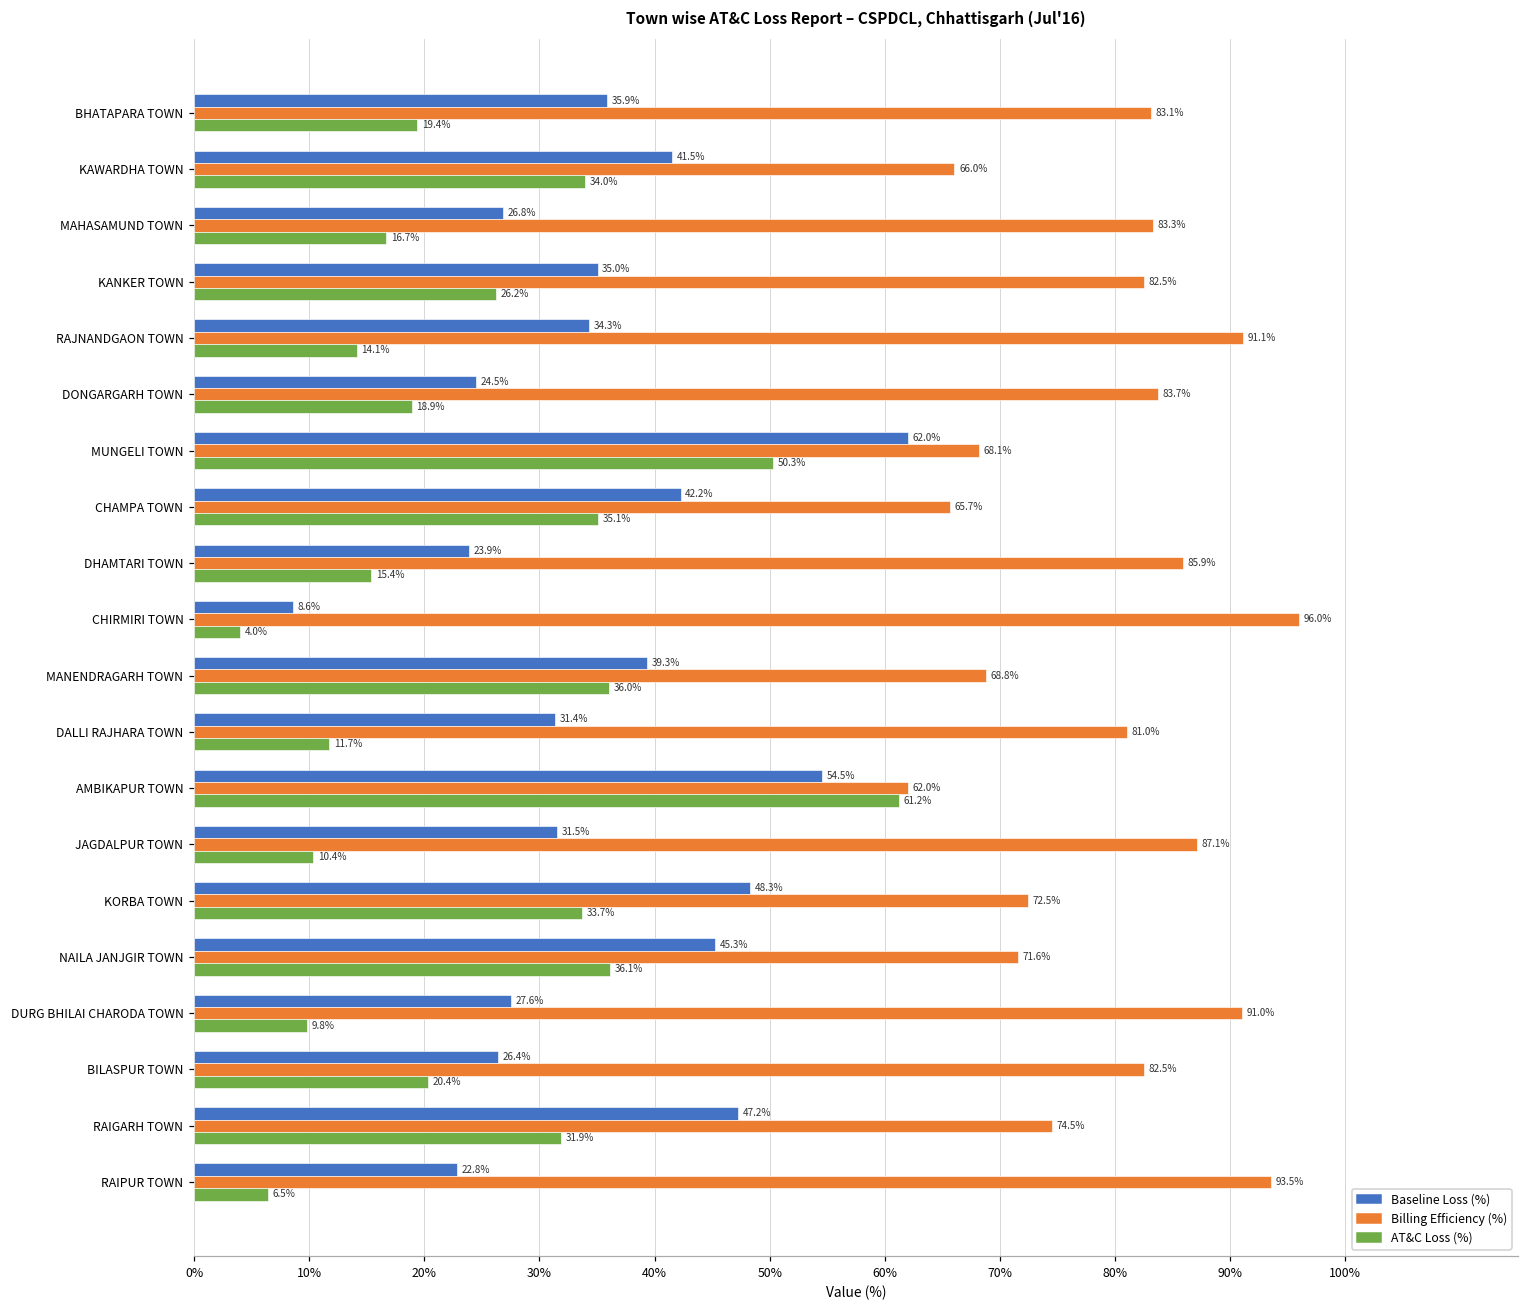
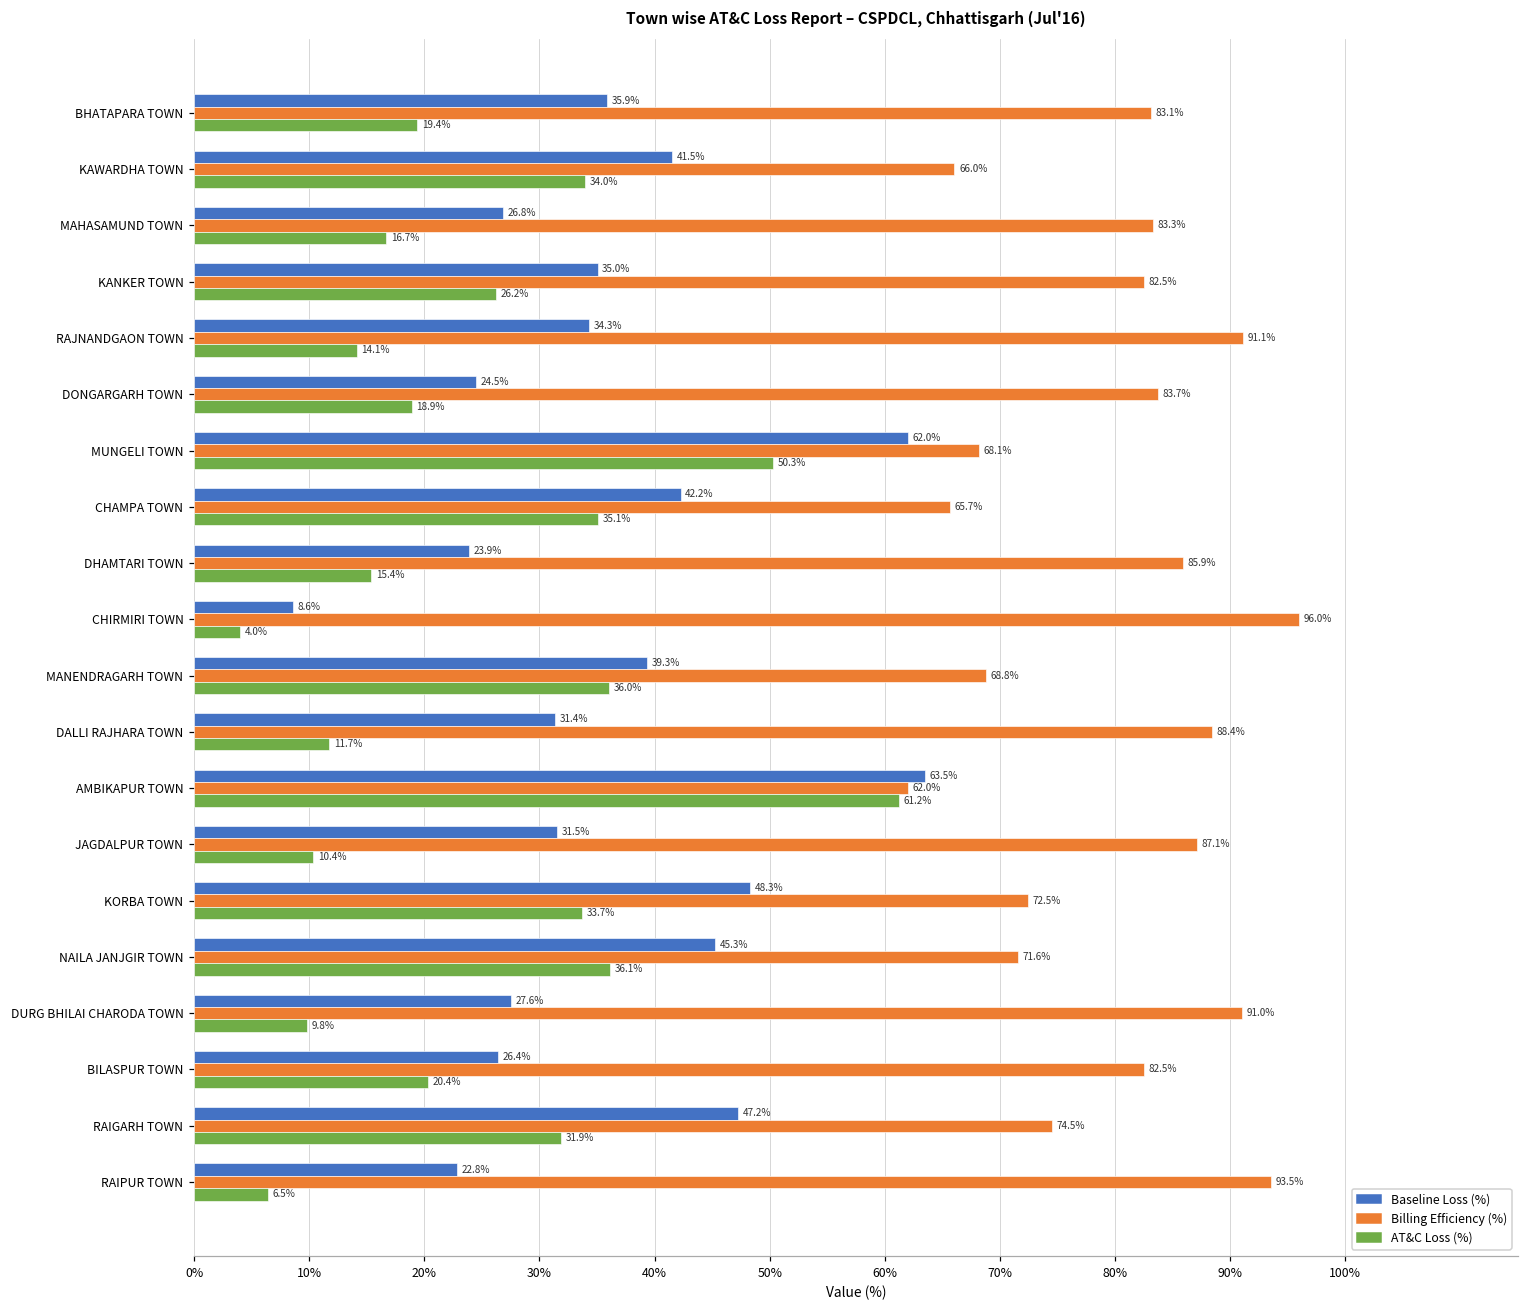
  {
    "Baseline Loss (%)": {
      "BHATAPARA TOWN": "35.9%",
      "KAWARDHA TOWN": "41.5%",
      "MAHASAMUND TOWN": "26.8%",
      "KANKER TOWN": "35.0%",
      "RAJNANDGAON TOWN": "34.3%",
      "DONGARGARH TOWN": "24.5%",
      "MUNGELI TOWN": "62.0%",
      "CHAMPA TOWN": "42.2%",
      "DHAMTARI TOWN": "23.9%",
      "CHIRMIRI TOWN": "8.6%",
      "MANENDRAGARH TOWN": "39.3%",
      "DALLI RAJHARA TOWN": "31.4%",
-     "AMBIKAPUR TOWN": "54.5%",
+     "AMBIKAPUR TOWN": "63.5%",
      "JAGDALPUR TOWN": "31.5%",
      "KORBA TOWN": "48.3%",
      "NAILA JANJGIR TOWN": "45.3%",
      "DURG BHILAI CHARODA TOWN": "27.6%",
      "BILASPUR TOWN": "26.4%",
      "RAIGARH TOWN": "47.2%",
      "RAIPUR TOWN": "22.8%"
    },
    "Billing Efficiency (%)": {
      "BHATAPARA TOWN": "83.1%",
      "KAWARDHA TOWN": "66.0%",
      "MAHASAMUND TOWN": "83.3%",
      "KANKER TOWN": "82.5%",
      "RAJNANDGAON TOWN": "91.1%",
      "DONGARGARH TOWN": "83.7%",
      "MUNGELI TOWN": "68.1%",
      "CHAMPA TOWN": "65.7%",
      "DHAMTARI TOWN": "85.9%",
      "CHIRMIRI TOWN": "96.0%",
      "MANENDRAGARH TOWN": "68.8%",
-     "DALLI RAJHARA TOWN": "81.0%",
+     "DALLI RAJHARA TOWN": "88.4%",
      "AMBIKAPUR TOWN": "62.0%",
      "JAGDALPUR TOWN": "87.1%",
      "KORBA TOWN": "72.5%",
      "NAILA JANJGIR TOWN": "71.6%",
      "DURG BHILAI CHARODA TOWN": "91.0%",
      "BILASPUR TOWN": "82.5%",
      "RAIGARH TOWN": "74.5%",
      "RAIPUR TOWN": "93.5%"
    },
    "AT&C Loss (%)": {
      "BHATAPARA TOWN": "19.4%",
      "KAWARDHA TOWN": "34.0%",
      "MAHASAMUND TOWN": "16.7%",
      "KANKER TOWN": "26.2%",
      "RAJNANDGAON TOWN": "14.1%",
      "DONGARGARH TOWN": "18.9%",
      "MUNGELI TOWN": "50.3%",
      "CHAMPA TOWN": "35.1%",
      "DHAMTARI TOWN": "15.4%",
      "CHIRMIRI TOWN": "4.0%",
      "MANENDRAGARH TOWN": "36.0%",
      "DALLI RAJHARA TOWN": "11.7%",
      "AMBIKAPUR TOWN": "61.2%",
      "JAGDALPUR TOWN": "10.4%",
      "KORBA TOWN": "33.7%",
      "NAILA JANJGIR TOWN": "36.1%",
      "DURG BHILAI CHARODA TOWN": "9.8%",
      "BILASPUR TOWN": "20.4%",
      "RAIGARH TOWN": "31.9%",
      "RAIPUR TOWN": "6.5%"
    }
  }
